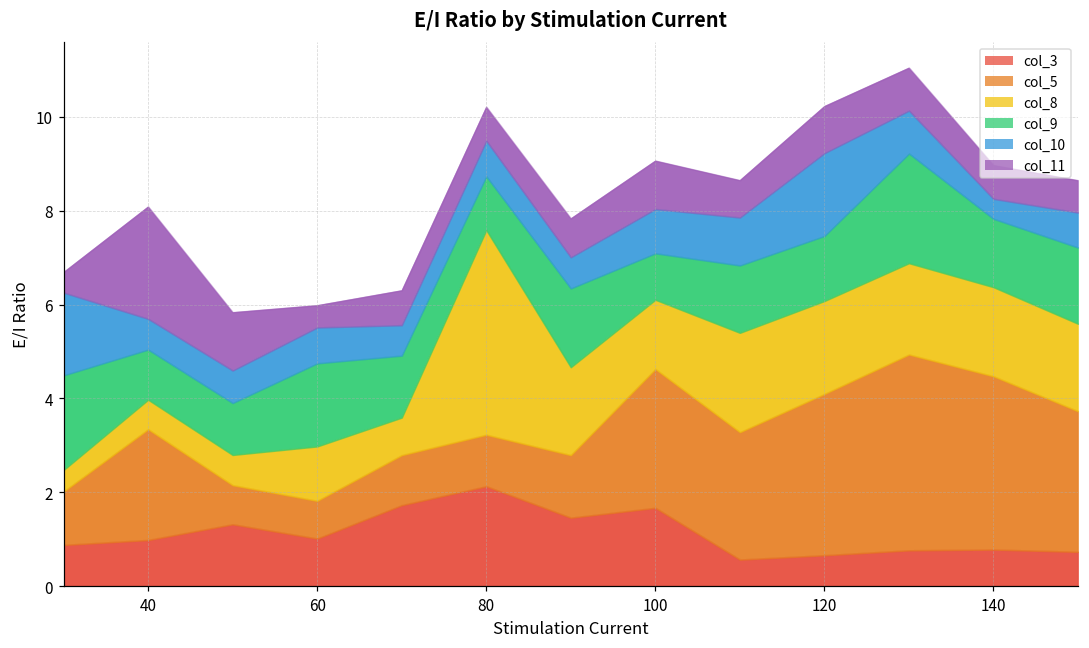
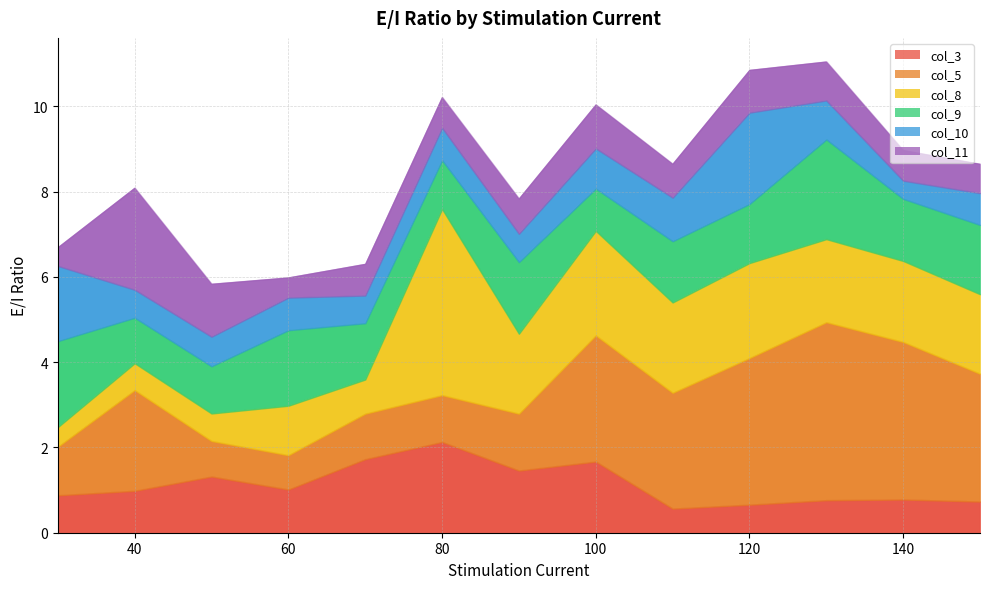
  {
    "col_8": {
      "40": 0.6,
      "60": 1.2,
      "80": 4.4,
-     "100": 1.5,
-     "120": 2.0,
+     "100": 2.4,
+     "120": 2.2,
      "140": 1.9
    },
    "col_9": {
      "40": 1.1,
      "60": 1.8,
      "80": 1.1,
      "100": 1.0,
      "120": 1.4,
      "140": 1.5
    },
    "col_10": {
      "40": 0.7,
      "60": 0.8,
      "80": 0.8,
      "100": 0.9,
-     "120": 1.8,
+     "120": 2.1,
      "140": 0.4
    },
    "col_11": {
      "40": 2.4,
      "60": 0.5,
      "80": 0.7,
      "100": 1.0,
      "120": 1.0
    }
  }
